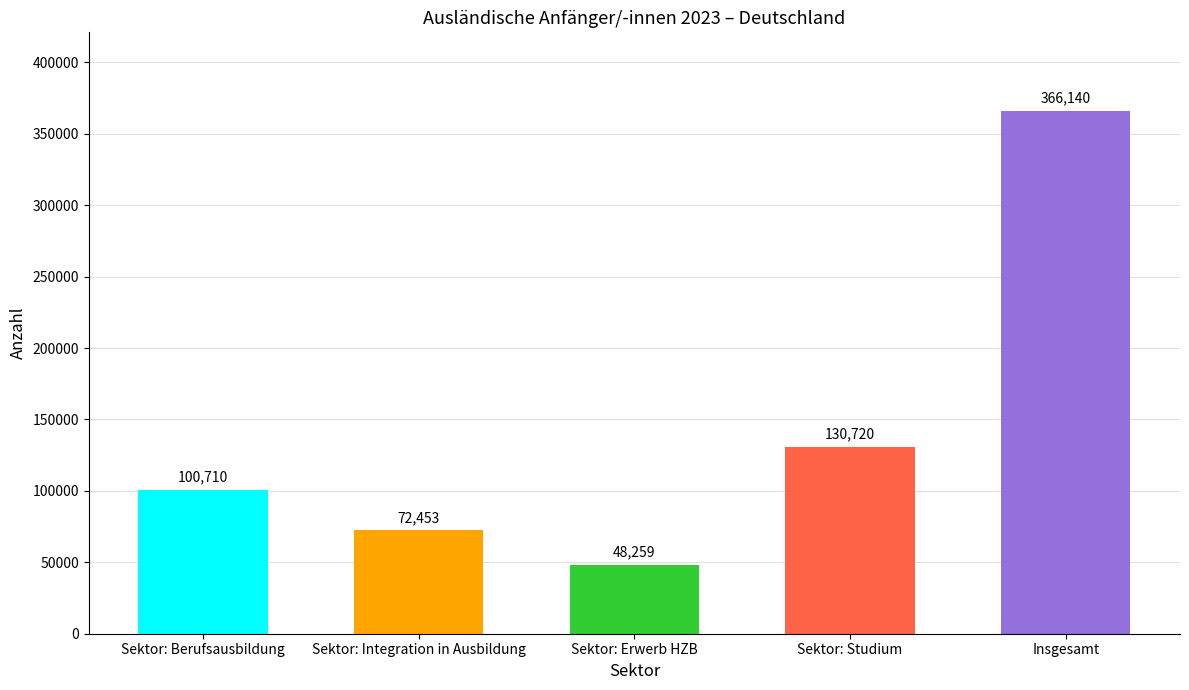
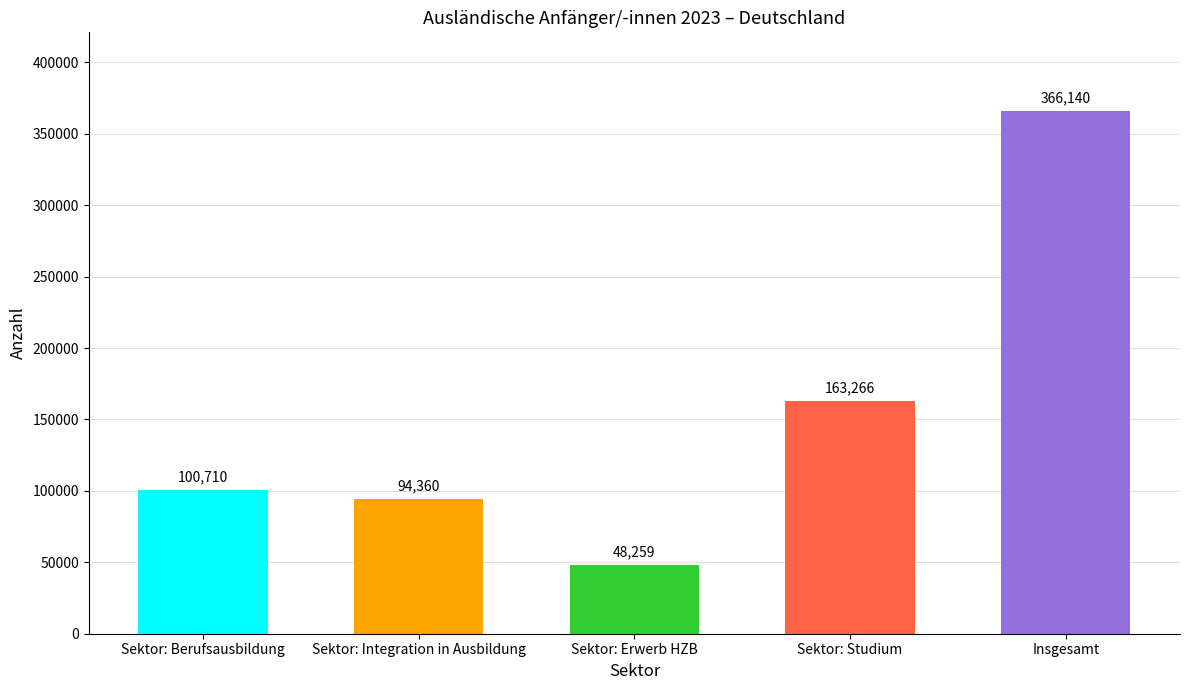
  {
    "Sektor: Berufsausbildung": "100,710",
-   "Sektor: Integration in Ausbildung": "72,453",
+   "Sektor: Integration in Ausbildung": "94,360",
    "Sektor: Erwerb HZB": "48,259",
-   "Sektor: Studium": "130,720",
+   "Sektor: Studium": "163,266",
    "Insgesamt": "366,140"
  }
